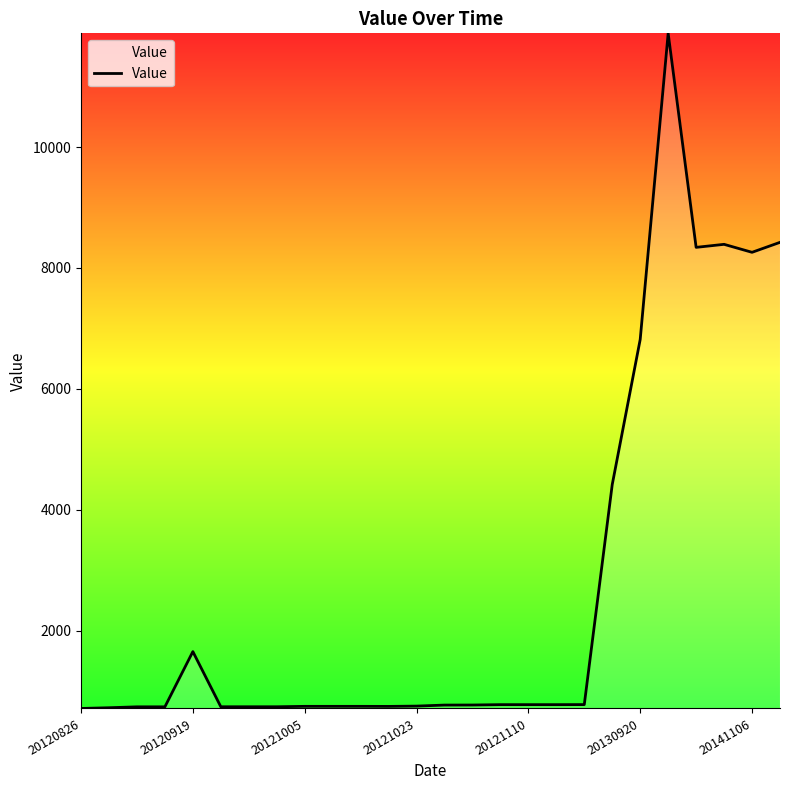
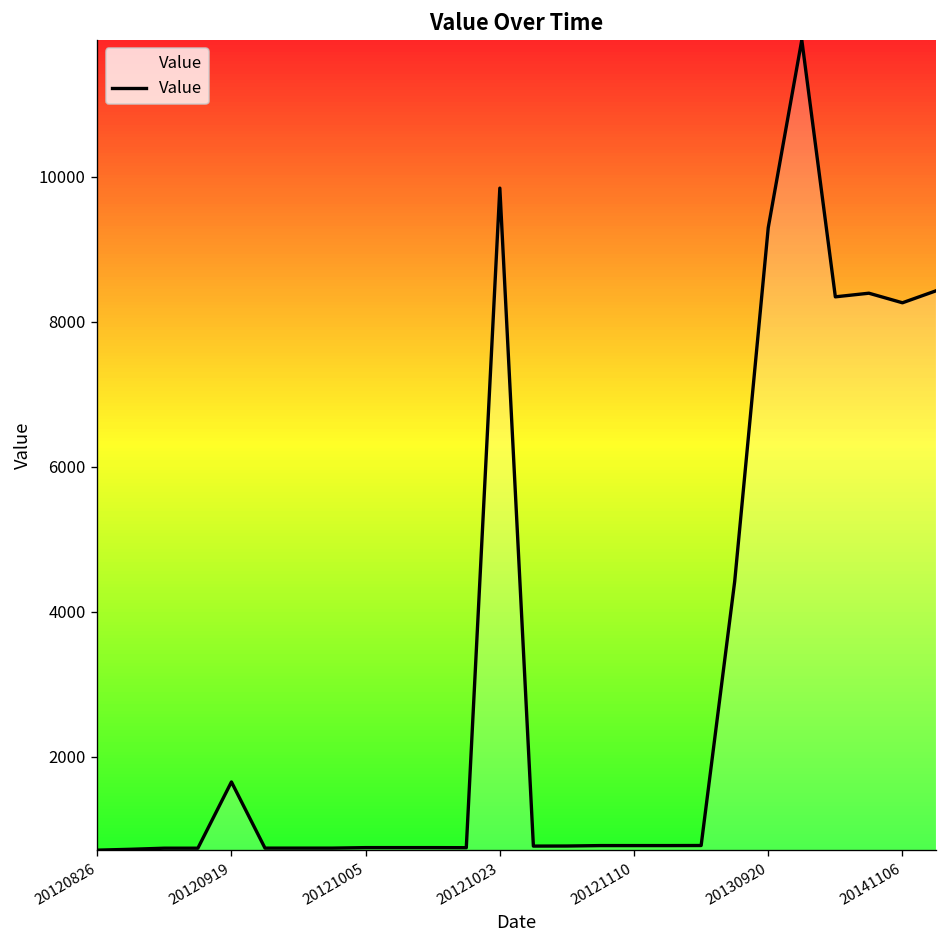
  {
    "20120826": 700,
    "20120919": 1700,
    "20121005": 700,
-   "20121023": 700,
+   "20121023": 9800,
    "20121110": 800,
-   "20130920": 6800,
+   "20130920": 9300,
    "20141106": 8300
  }
